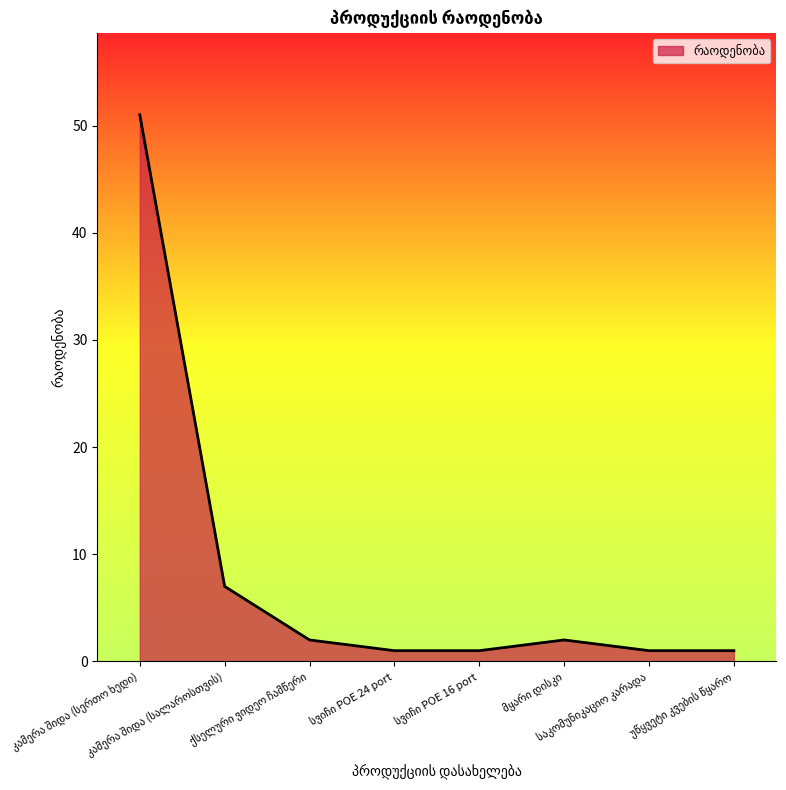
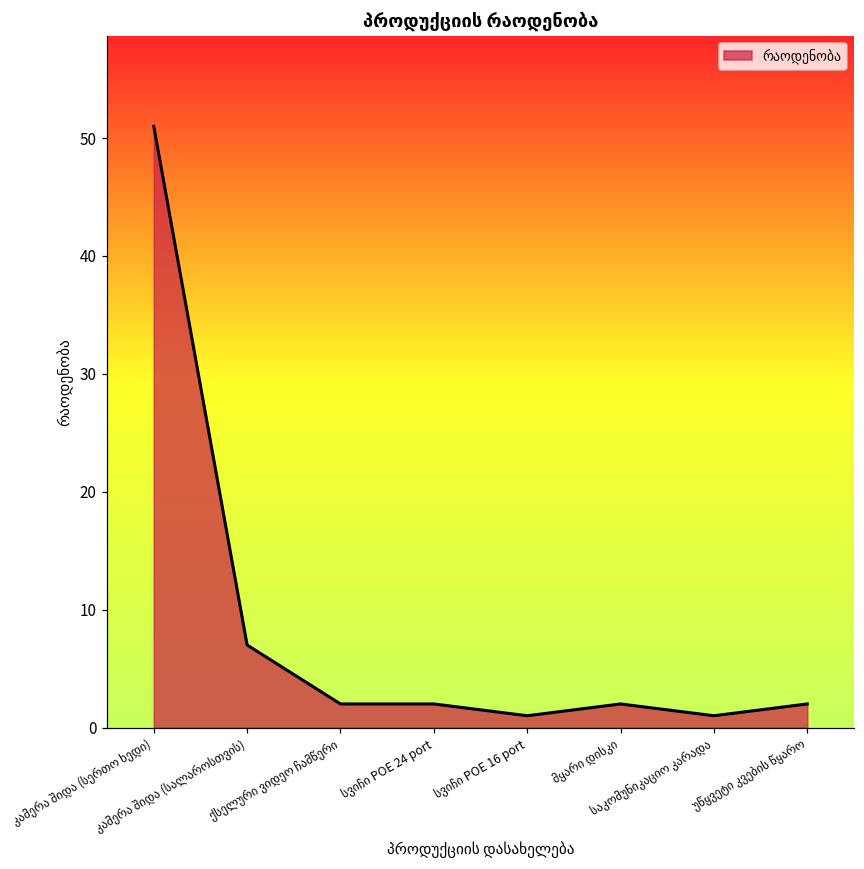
  {
    "კამერა შიდა (სერთო ხედი)": 51,
    "კამერა შიდა (სალაროსთვის)": 7,
    "ქსელური ვიდეო ჩამწერი": 2,
-   "სვიჩი POE 24 port": 1,
+   "სვიჩი POE 24 port": 2,
    "სვიჩი POE 16 port": 1,
    "მყარი დისკი": 2,
    "საკომუნიკაციო კარადა": 1,
-   "უწყვეტი კვების წყარო": 1
+   "უწყვეტი კვების წყარო": 2
  }
